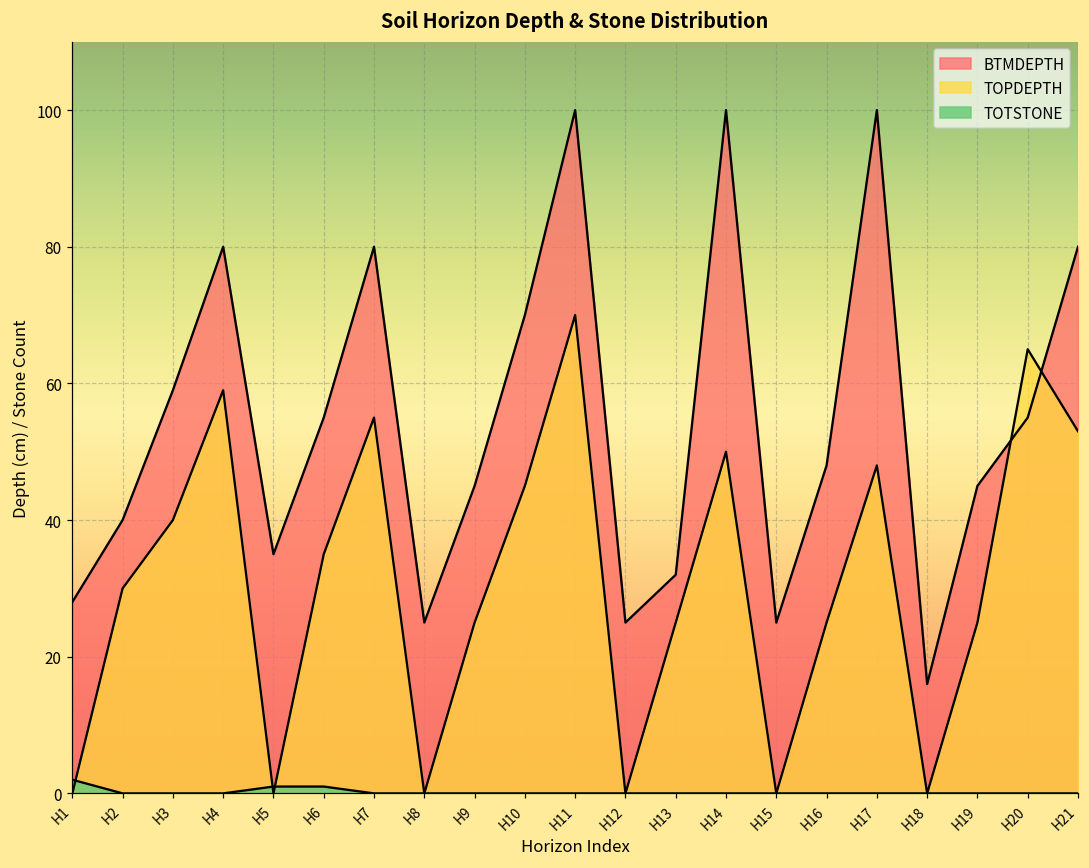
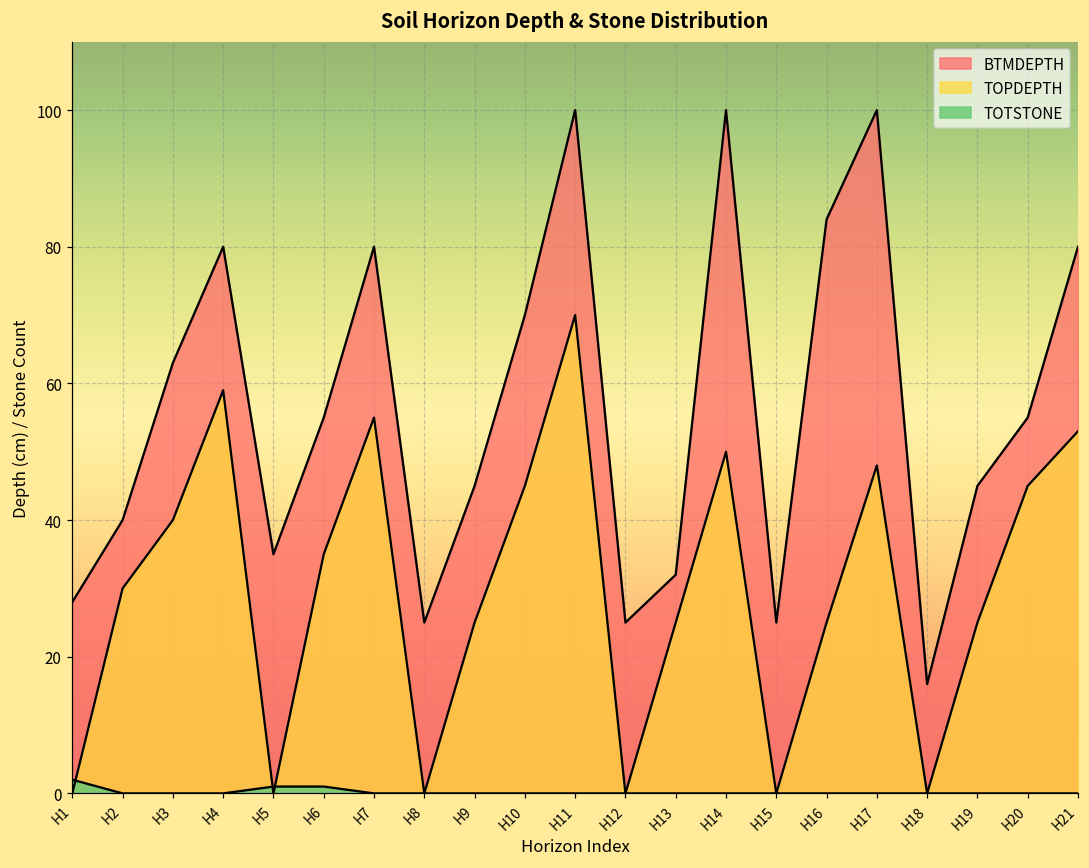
  {
    "BTMDEPTH": {
      "H1": 28,
      "H2": 40,
-     "H3": 59,
+     "H3": 63,
      "H4": 80,
      "H5": 35,
      "H6": 55,
      "H7": 80,
      "H8": 25,
      "H9": 45,
      "H10": 70,
      "H11": 100,
      "H12": 25,
      "H13": 32,
      "H14": 100,
      "H15": 25,
-     "H16": 48,
+     "H16": 84,
      "H17": 100,
      "H18": 16,
      "H19": 45,
      "H20": 55,
      "H21": 80
    },
    "TOPDEPTH": {
      "H1": 0,
      "H2": 30,
      "H3": 40,
      "H4": 59,
      "H5": 0,
      "H6": 35,
      "H7": 55,
      "H9": 25,
      "H10": 45,
      "H11": 70,
      "H13": 25,
      "H14": 50,
      "H16": 25,
      "H17": 48,
      "H19": 25,
-     "H20": 65,
+     "H20": 45,
      "H21": 53
    },
    "TOTSTONE": {
      "H1": 2,
      "H2": 0,
      "H3": 0,
      "H4": 0,
      "H5": 1,
      "H6": 1,
      "H7": 0,
      "H9": 0,
      "H10": 0,
      "H11": 0,
      "H13": 0,
      "H14": 0,
      "H16": 0,
      "H17": 0,
      "H19": 0,
      "H20": 0,
      "H21": 0
    }
  }
